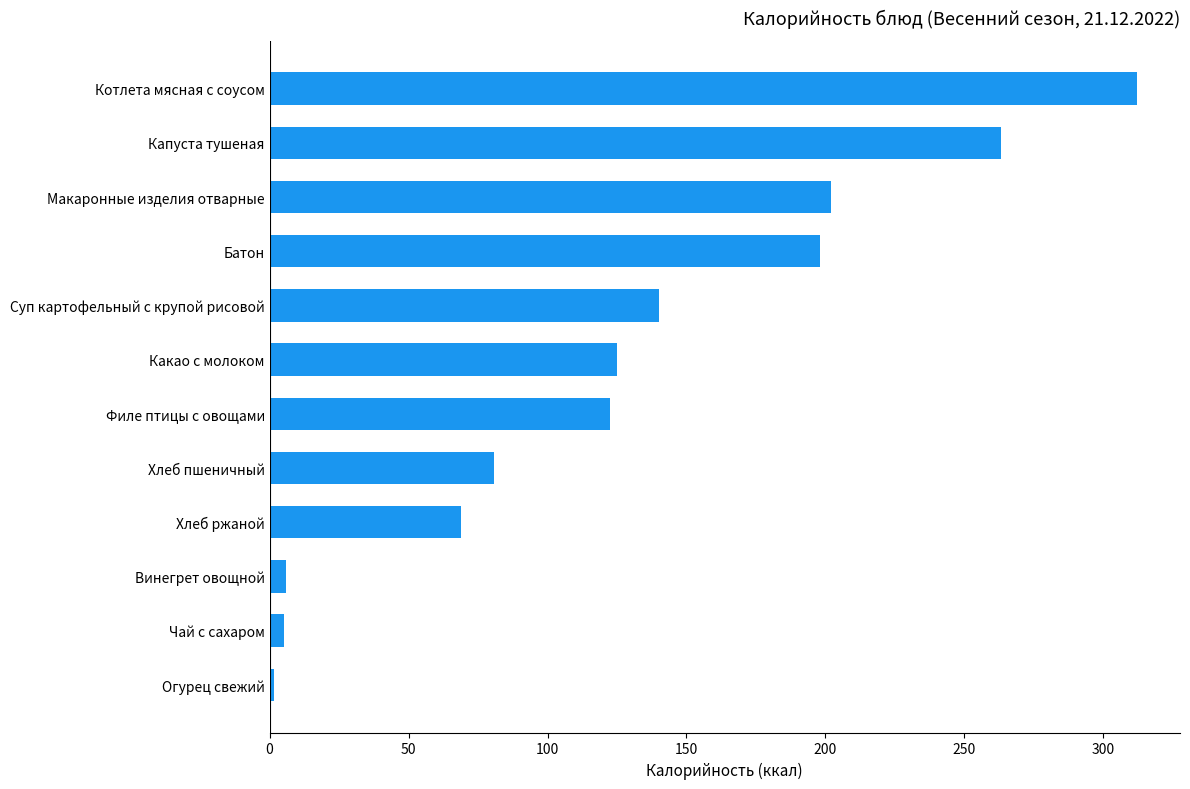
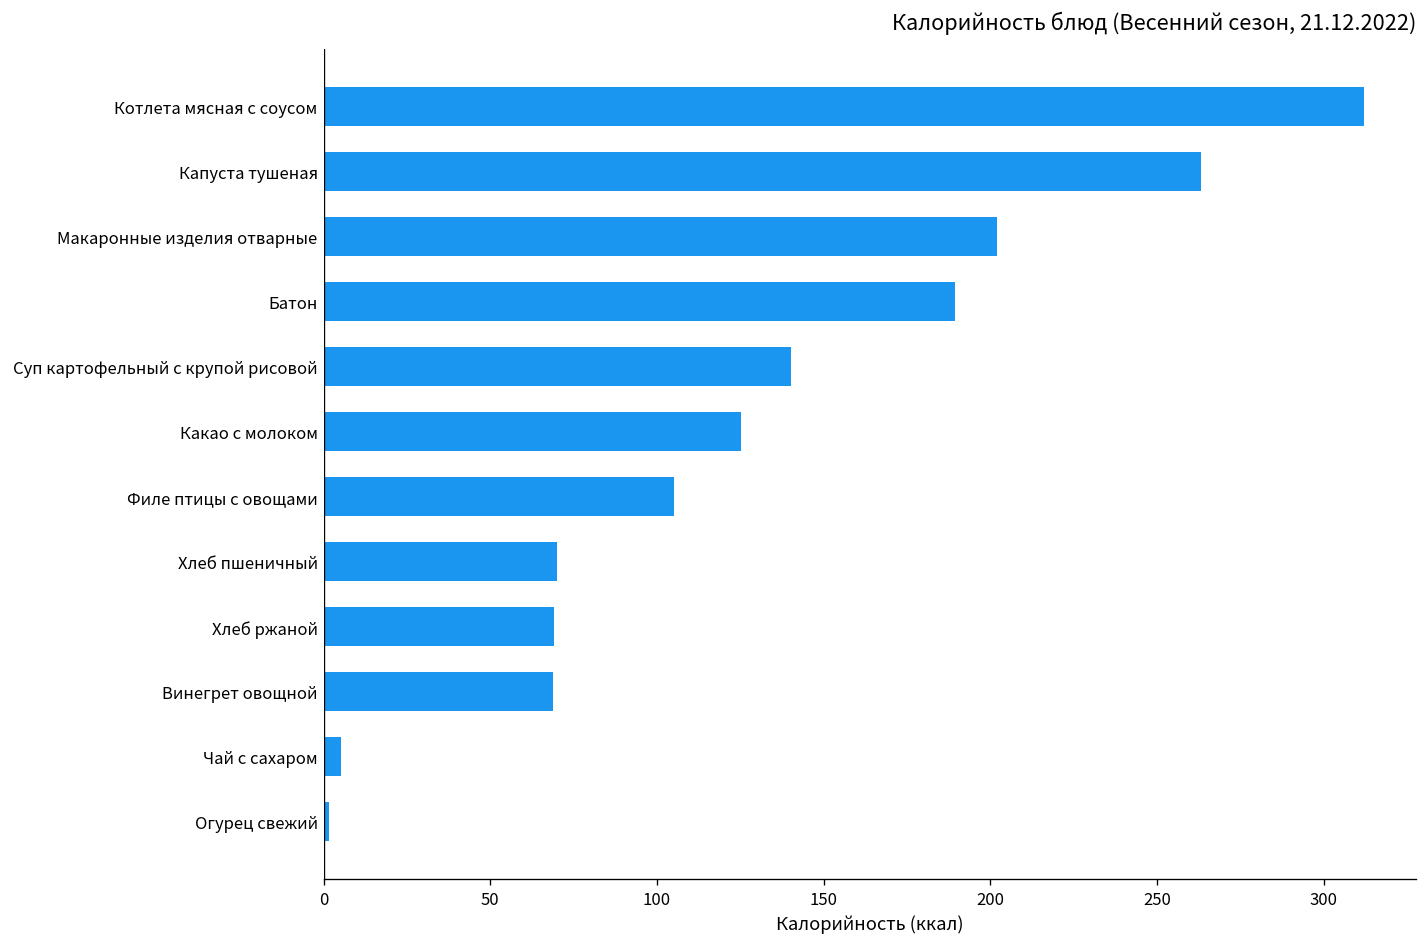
  {
    "Котлета мясная с соусом": 312,
    "Капуста тушеная": 263,
    "Макаронные изделия отварные": 202,
-   "Батон": 198,
+   "Батон": 189,
    "Суп картофельный с крупой рисовой": 140,
    "Какао с молоком": 125,
-   "Филе птицы с овощами": 122,
-   "Хлеб пшеничный": 81,
+   "Филе птицы с овощами": 105,
+   "Хлеб пшеничный": 70,
    "Хлеб ржаной": 69,
-   "Винегрет овощной": 6,
+   "Винегрет овощной": 69,
    "Чай с сахаром": 5,
    "Огурец свежий": 2
  }
